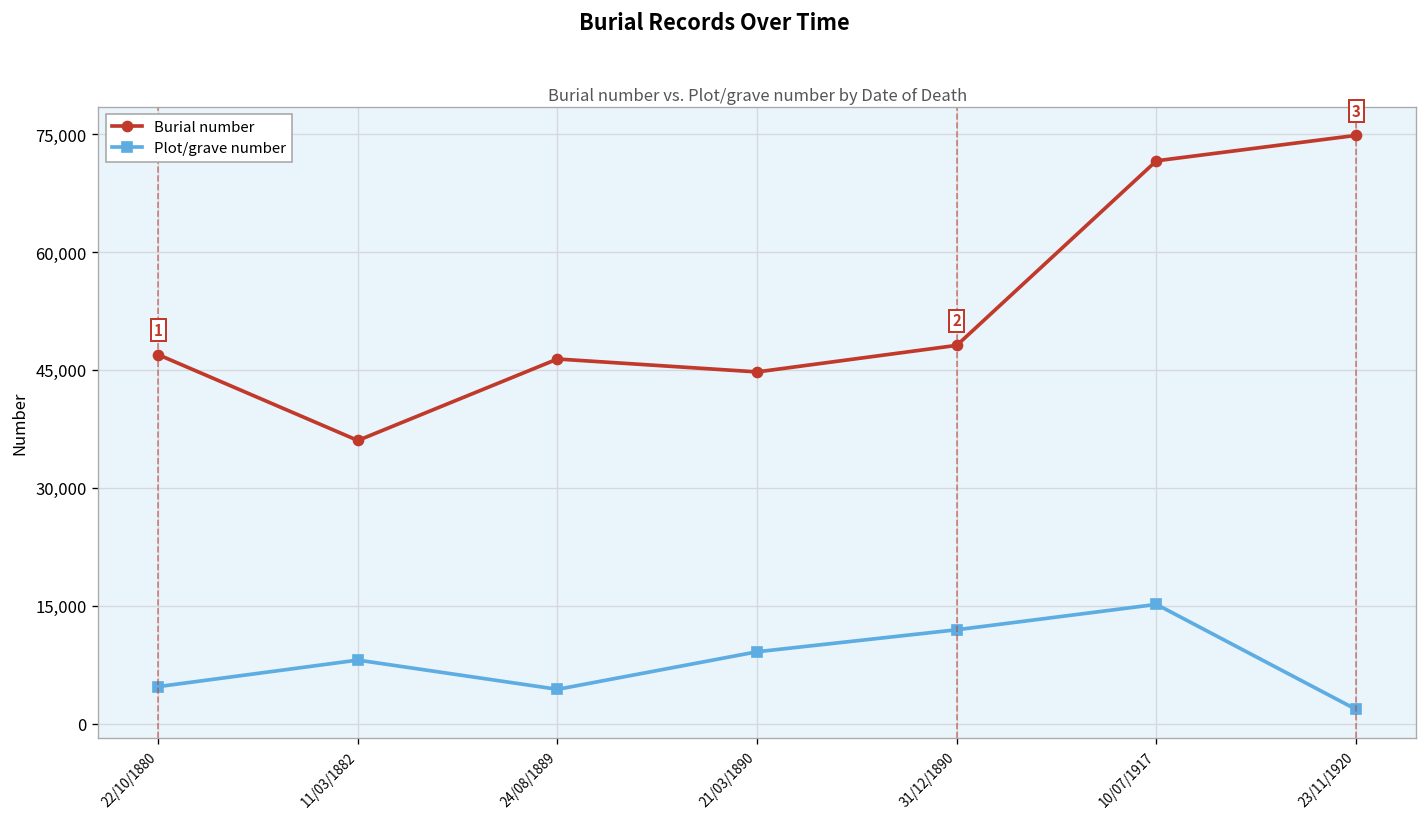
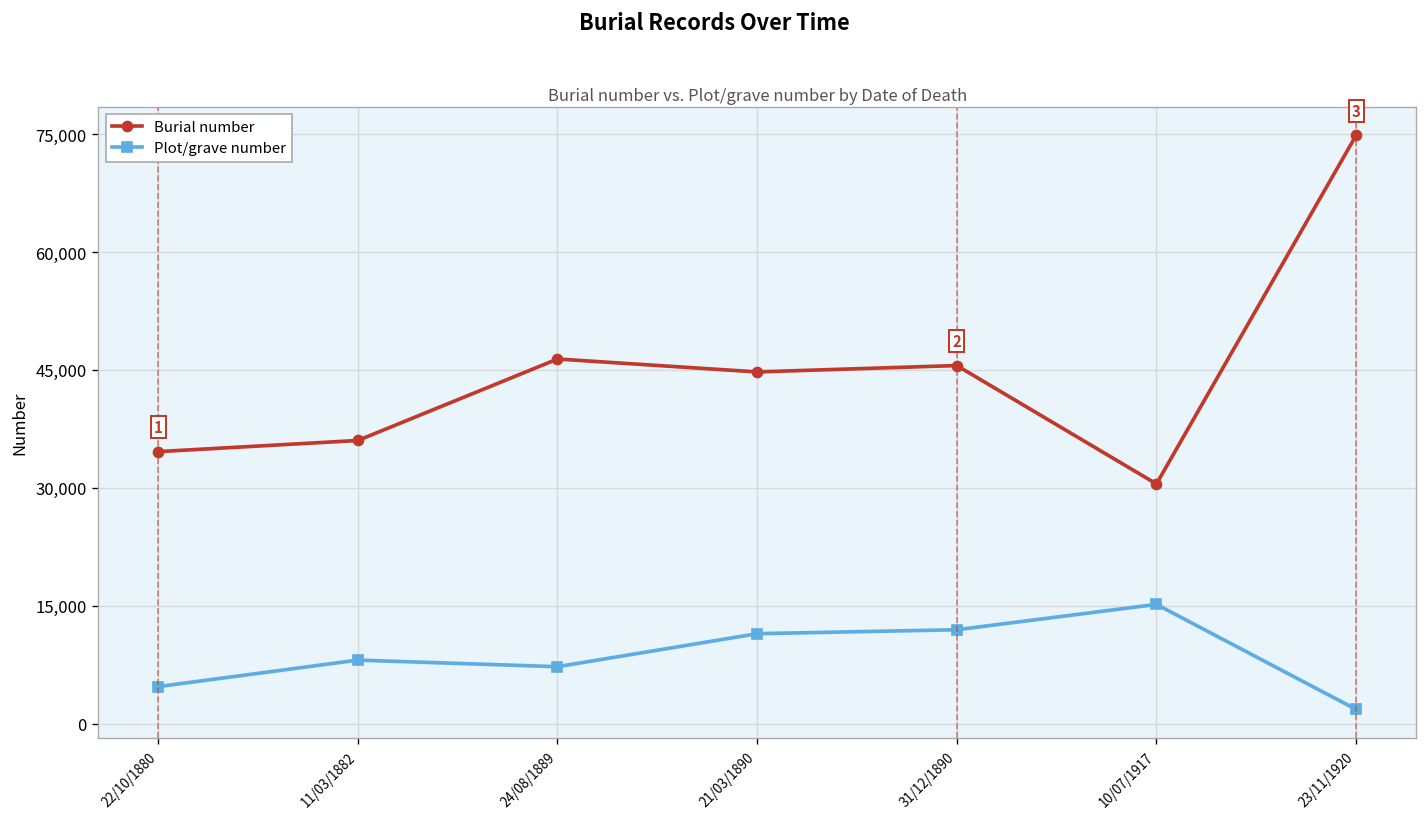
  {
    "Burial number": {
-     "22/10/1880": "47,000",
+     "22/10/1880": "35,000",
      "11/03/1882": "36,000",
      "24/08/1889": "46,000",
      "21/03/1890": "45,000",
-     "31/12/1890": "48,000",
-     "10/07/1917": "72,000"
+     "31/12/1890": "46,000",
+     "10/07/1917": "31,000"
    },
    "Plot/grave number": {
      "22/10/1880": "5,000",
      "11/03/1882": "8,000",
-     "24/08/1889": "4,000",
-     "21/03/1890": "9,000",
+     "24/08/1889": "7,000",
+     "21/03/1890": "11,000",
      "31/12/1890": "12,000",
      "10/07/1917": "15,000",
      "23/11/1920": "2,000"
    }
  }
